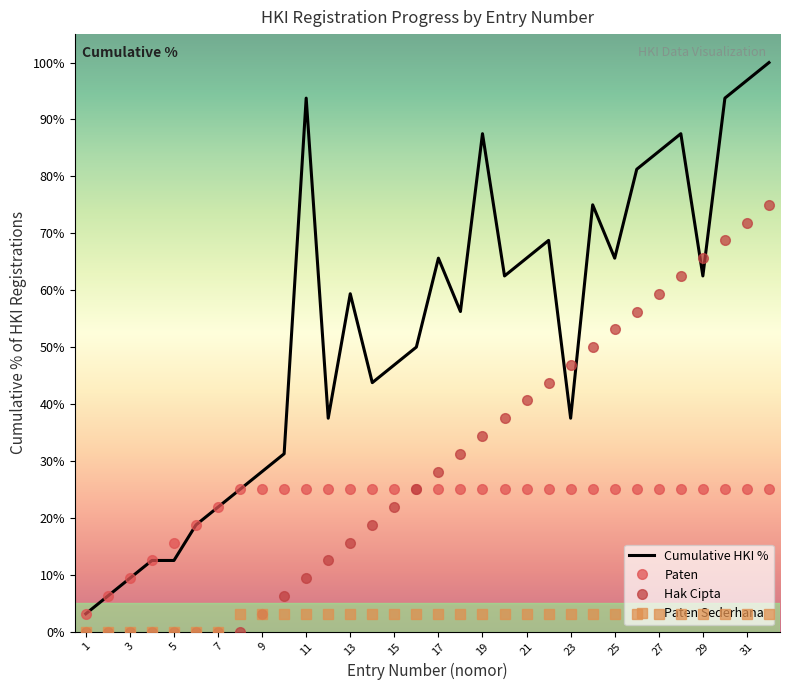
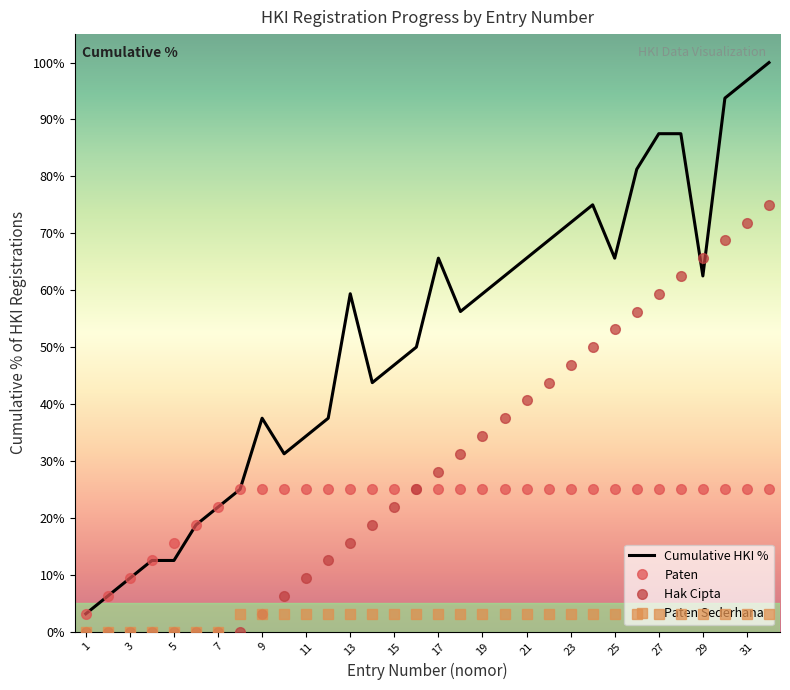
  {
    "Cumulative HKI %": {
      "5": "13%",
-     "9": "28%",
-     "11": "94%",
+     "9": "38%",
+     "11": "34%",
      "13": "59%",
      "15": "47%",
      "17": "66%",
-     "19": "88%",
+     "19": "59%",
      "21": "66%",
-     "23": "38%",
+     "23": "72%",
      "25": "66%",
-     "27": "84%",
+     "27": "88%",
      "29": "63%",
      "31": "97%"
    }
  }
